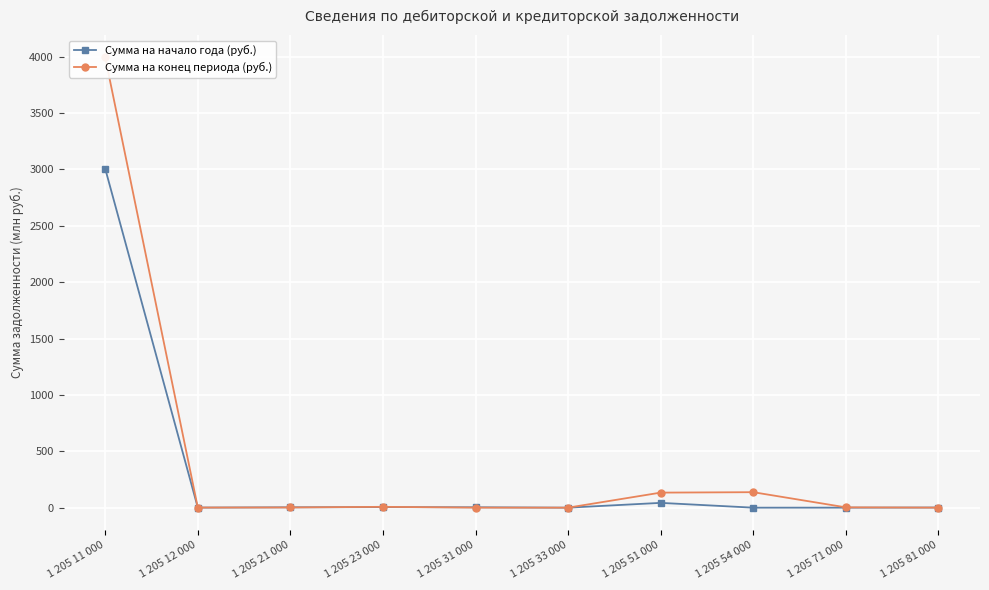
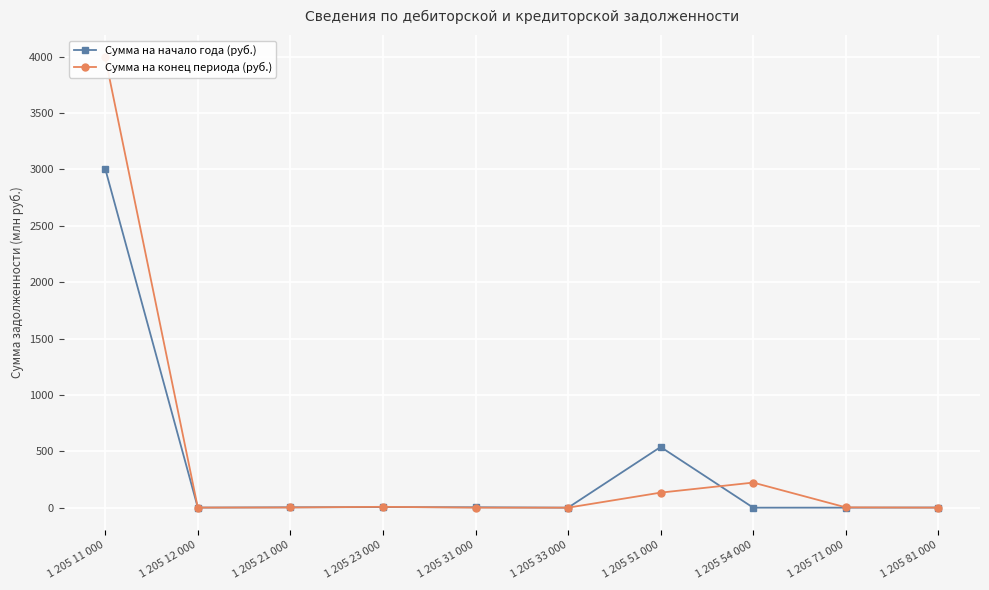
  {
    "Сумма на начало года (руб.)": {
      "1 205 11 000": 3010,
-     "1 205 51 000": 40,
+     "1 205 51 000": 540,
      "1 205 54 000": 0
    },
    "Сумма на конец периода (руб.)": {
      "1 205 51 000": 130,
-     "1 205 54 000": 140
+     "1 205 54 000": 220
    }
  }
